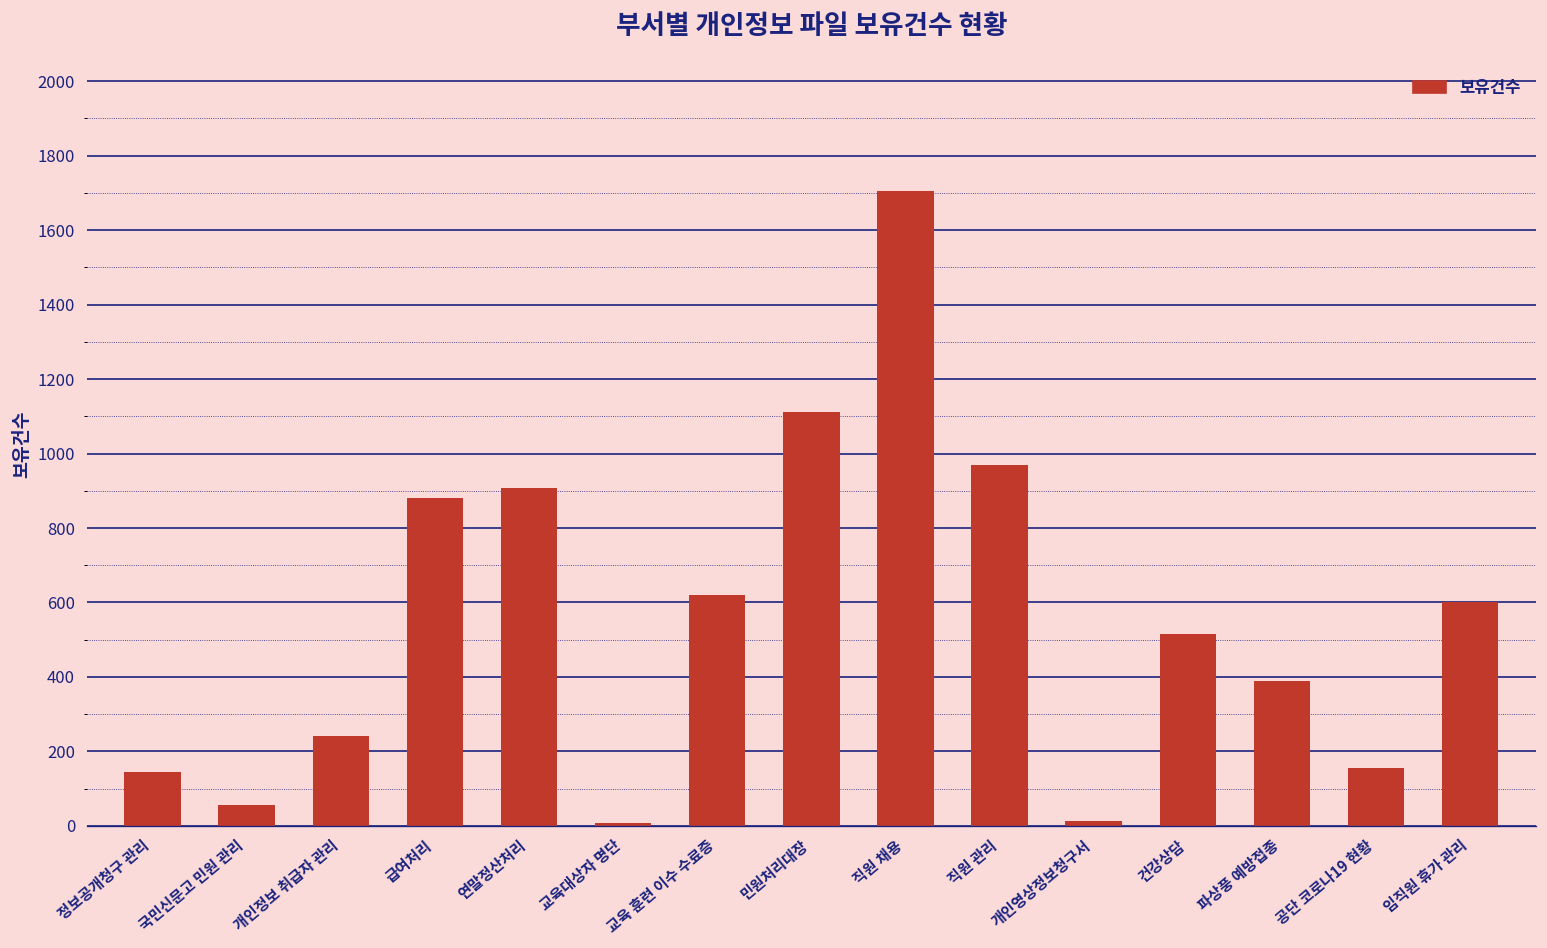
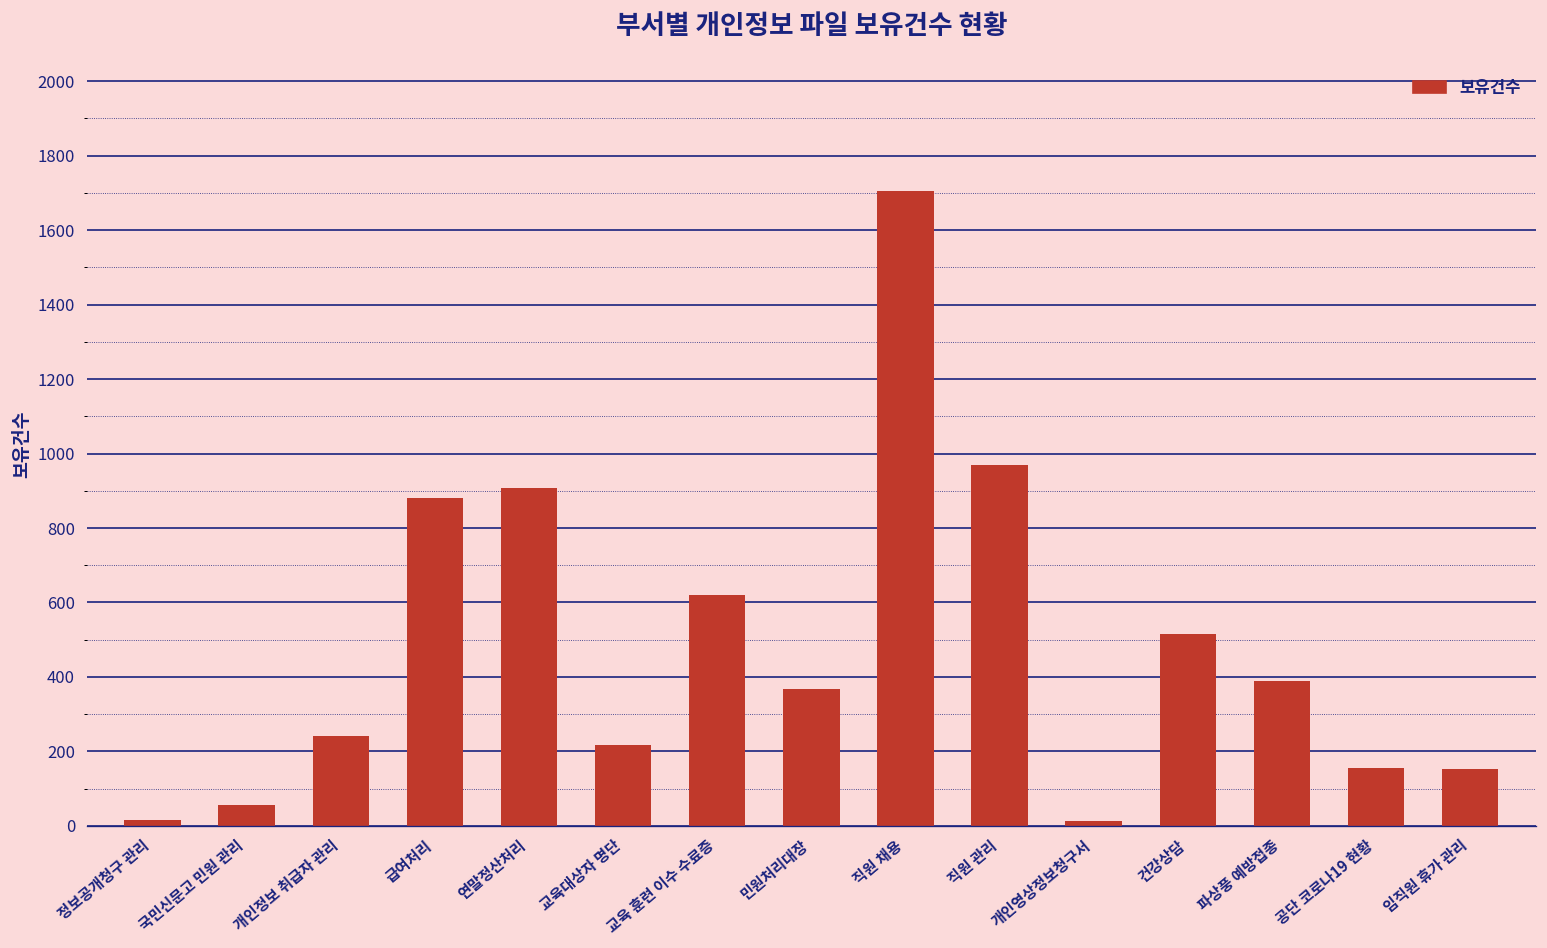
  {
-   "정보공개청구 관리": 150,
+   "정보공개청구 관리": 20,
    "국민신문고 민원 관리": 60,
    "개인정보 취급자 관리": 240,
    "급여처리": 880,
    "연말정산처리": 910,
-   "교육대상자 명단": 10,
+   "교육대상자 명단": 220,
    "교육 훈련 이수 수료증": 620,
-   "민원처리대장": 1110,
+   "민원처리대장": 370,
    "직원 채용": 1710,
    "직원 관리": 970,
    "개인영상정보청구서": 10,
    "건강상담": 520,
    "파상풍 예방접종": 390,
    "공단 코로나19 현황": 160,
-   "임직원 휴가 관리": 600
+   "임직원 휴가 관리": 150
  }
